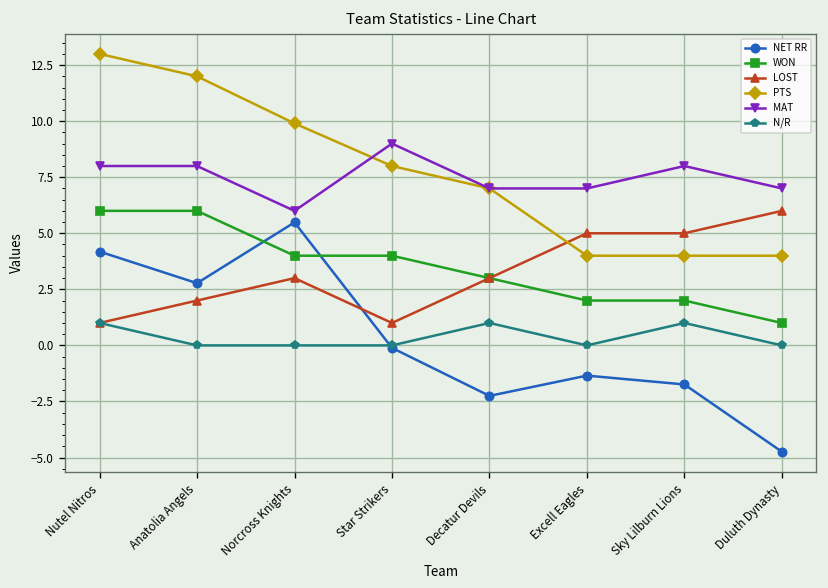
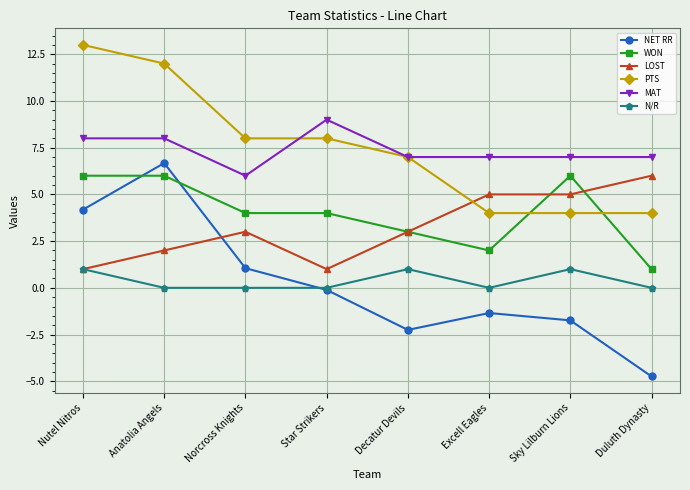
  {
    "NET RR": {
      "Nutel Nitros": 4.2,
-     "Anatolia Angels": 2.8,
-     "Norcross Knights": 5.5,
+     "Anatolia Angels": 6.7,
+     "Norcross Knights": 1.1,
      "Decatur Devils": -2.3,
      "Excell Eagles": -1.3,
      "Sky Lilburn Lions": -1.7,
      "Duluth Dynasty": -4.7
    },
    "WON": {
      "Nutel Nitros": 6,
      "Anatolia Angels": 6,
      "Norcross Knights": 4,
      "Star Strikers": 4,
      "Excell Eagles": 2,
-     "Sky Lilburn Lions": 2,
+     "Sky Lilburn Lions": 6,
      "Duluth Dynasty": 1
    },
    "LOST": {
      "Anatolia Angels": 2.0,
      "Norcross Knights": 3.0,
      "Star Strikers": 1.0,
      "Excell Eagles": 5.0,
      "Sky Lilburn Lions": 5.0,
      "Duluth Dynasty": 6.0
    },
    "PTS": {
      "Nutel Nitros": 13.0,
      "Anatolia Angels": 12.0,
-     "Norcross Knights": 9.9,
+     "Norcross Knights": 8.0,
      "Star Strikers": 8.0,
      "Excell Eagles": 4.0,
      "Sky Lilburn Lions": 4.0,
      "Duluth Dynasty": 4.0
    },
    "MAT": {
      "Nutel Nitros": 8,
      "Anatolia Angels": 8,
      "Norcross Knights": 6,
      "Star Strikers": 9,
      "Excell Eagles": 7,
-     "Sky Lilburn Lions": 8,
+     "Sky Lilburn Lions": 7,
      "Duluth Dynasty": 7
    },
    "N/R": {
      "Anatolia Angels": 0.0,
      "Norcross Knights": 0.0,
      "Decatur Devils": 1.0,
      "Excell Eagles": 0.0,
      "Sky Lilburn Lions": 1.0,
      "Duluth Dynasty": 0.0
    }
  }
